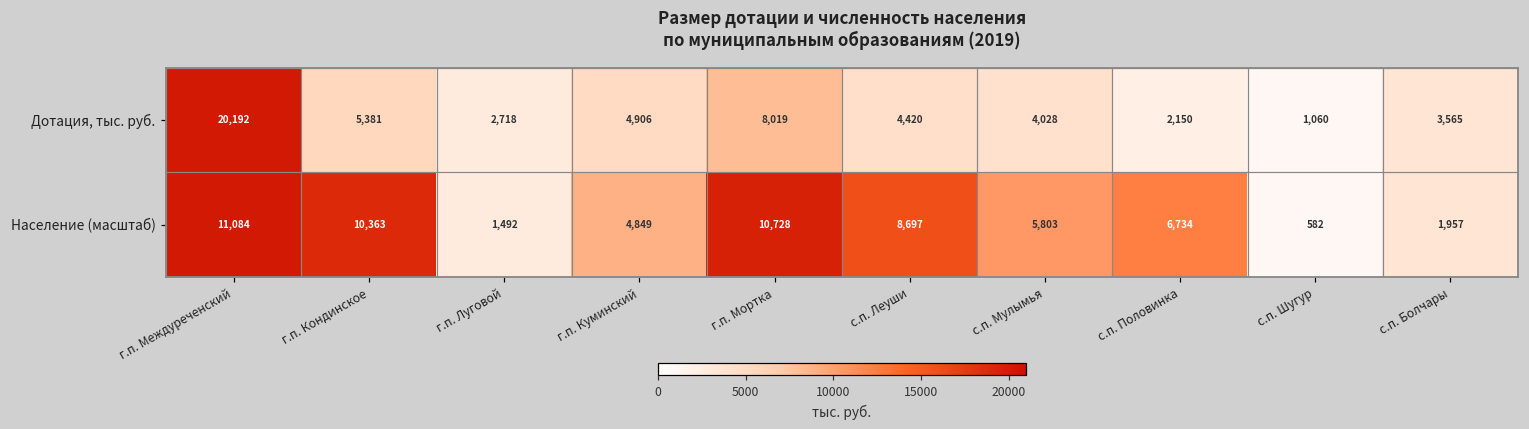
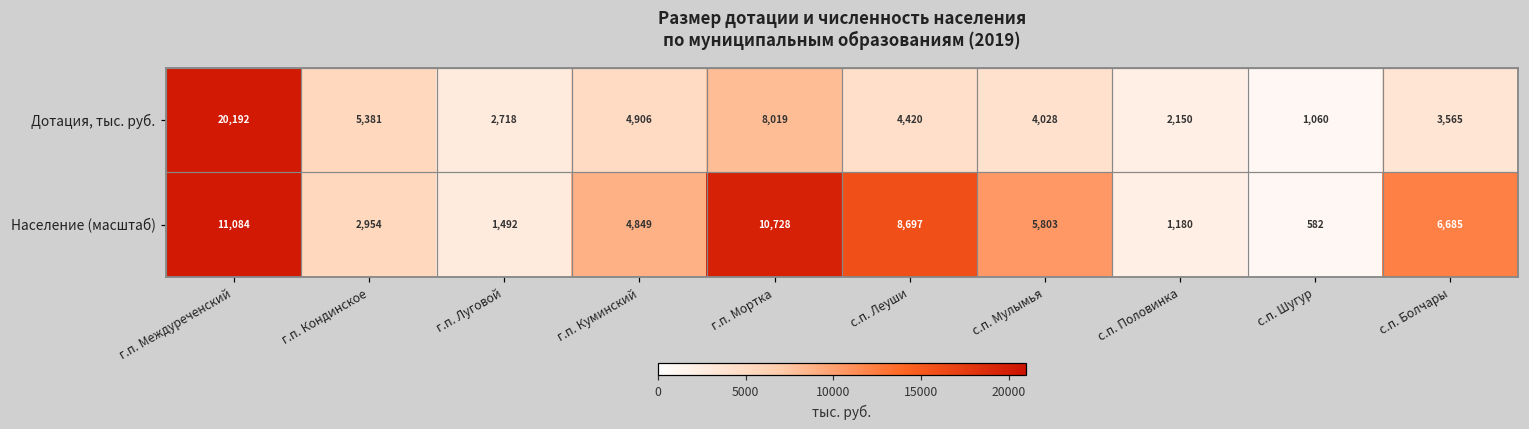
  {
    "Дотация, тыс. руб.": {
      "г.п. Междуреченский": "20,192",
      "г.п. Кондинское": "5,381",
      "г.п. Луговой": "2,718",
      "г.п. Куминский": "4,906",
      "г.п. Мортка": "8,019",
      "с.п. Леуши": "4,420",
      "с.п. Мулымья": "4,028",
      "с.п. Половинка": "2,150",
      "с.п. Шугур": "1,060",
      "с.п. Болчары": "3,565"
    },
    "Население (масштаб)": {
      "г.п. Междуреченский": "11,084",
-     "г.п. Кондинское": "10,363",
+     "г.п. Кондинское": "2,954",
      "г.п. Луговой": "1,492",
      "г.п. Куминский": "4,849",
      "г.п. Мортка": "10,728",
      "с.п. Леуши": "8,697",
      "с.п. Мулымья": "5,803",
-     "с.п. Половинка": "6,734",
+     "с.п. Половинка": "1,180",
      "с.п. Шугур": "582",
-     "с.п. Болчары": "1,957"
+     "с.п. Болчары": "6,685"
    }
  }
